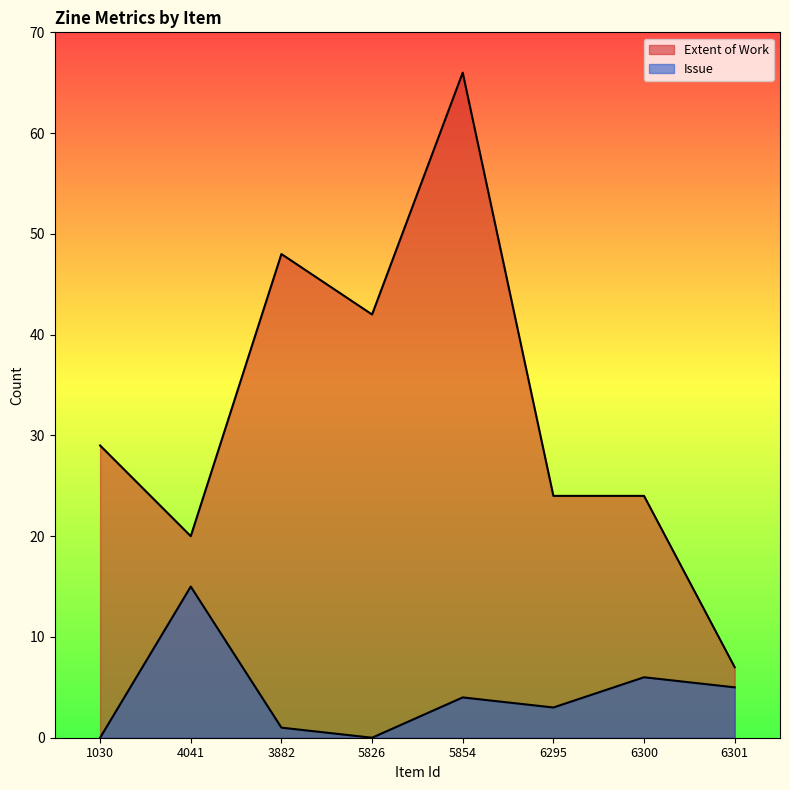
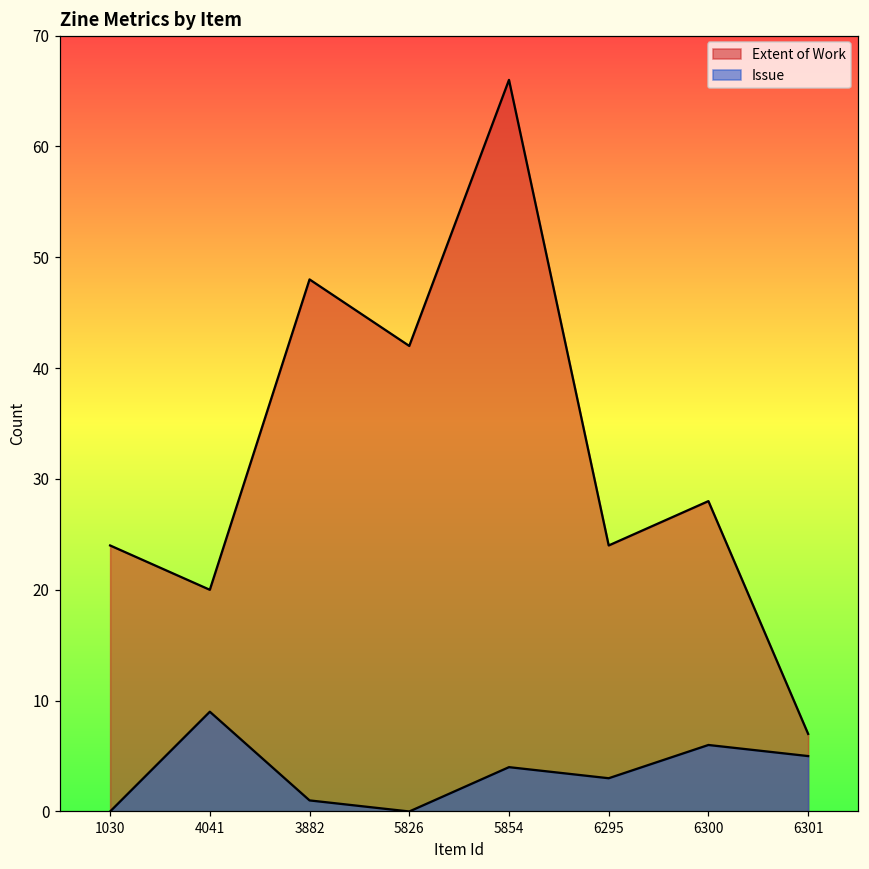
  {
    "Extent of Work": {
-     "1030": 29,
+     "1030": 24,
      "4041": 20,
      "3882": 48,
      "5826": 42,
      "5854": 66,
      "6295": 24,
-     "6300": 24,
+     "6300": 28,
      "6301": 7
    },
    "Issue": {
      "1030": 0,
-     "4041": 15,
+     "4041": 9,
      "3882": 1,
      "5826": 0,
      "5854": 4,
      "6295": 3,
      "6300": 6,
      "6301": 5
    }
  }
